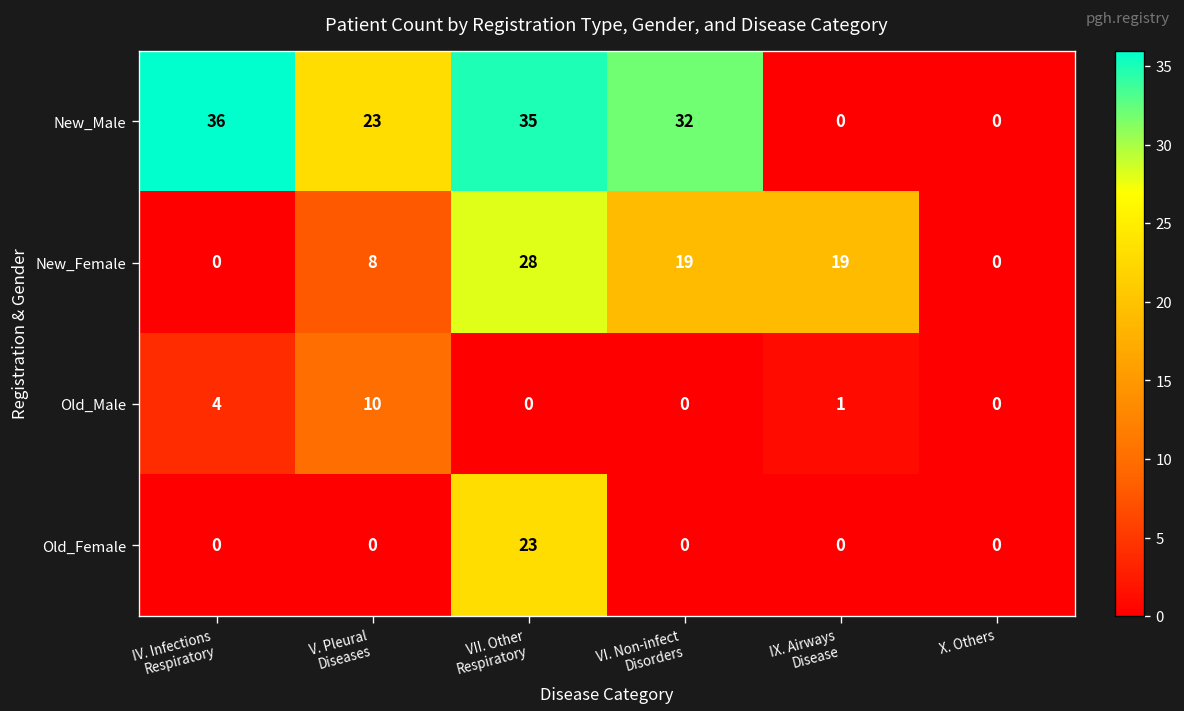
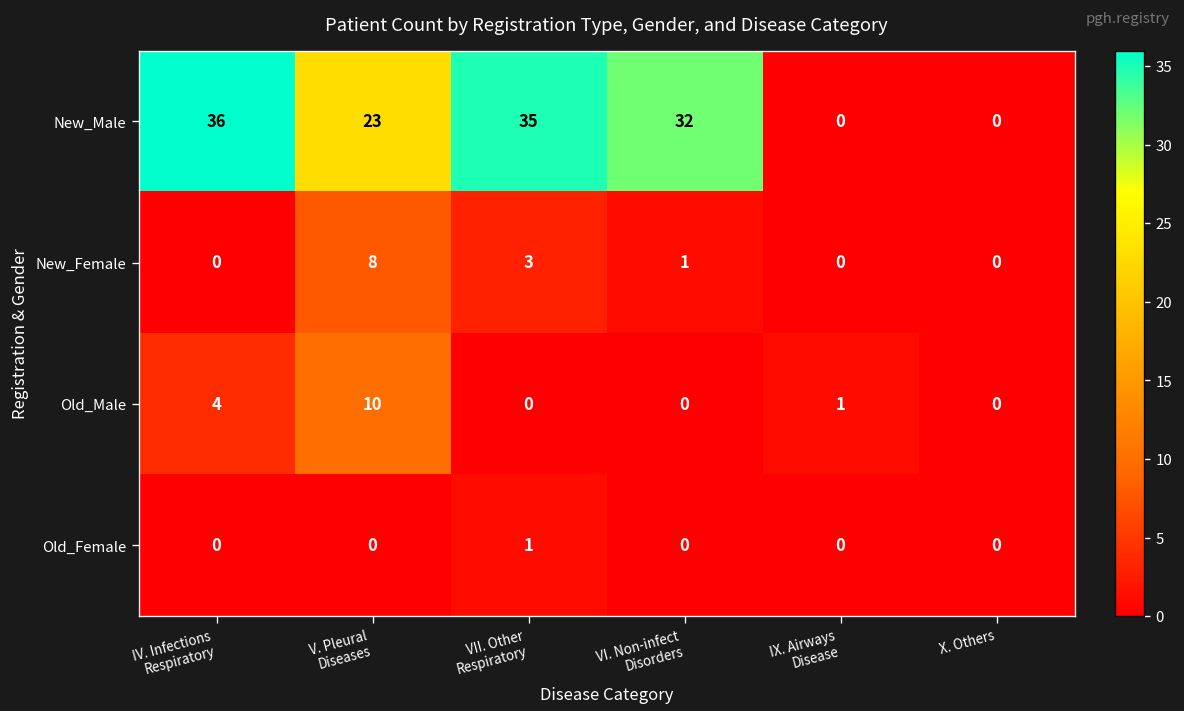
  {
    "New_Male": {
      "IV. Infections Respiratory": 36,
      "V. Pleural Diseases": 23,
      "VII. Other Respiratory": 35,
      "VI. Non-infect Disorders": 32,
      "IX. Airways Disease": 0,
      "X. Others": 0
    },
    "New_Female": {
      "IV. Infections Respiratory": 0,
      "V. Pleural Diseases": 8,
-     "VII. Other Respiratory": 28,
-     "VI. Non-infect Disorders": 19,
-     "IX. Airways Disease": 19,
+     "VII. Other Respiratory": 3,
+     "VI. Non-infect Disorders": 1,
+     "IX. Airways Disease": 0,
      "X. Others": 0
    },
    "Old_Male": {
      "IV. Infections Respiratory": 4,
      "V. Pleural Diseases": 10,
      "VII. Other Respiratory": 0,
      "VI. Non-infect Disorders": 0,
      "IX. Airways Disease": 1,
      "X. Others": 0
    },
    "Old_Female": {
      "IV. Infections Respiratory": 0,
      "V. Pleural Diseases": 0,
-     "VII. Other Respiratory": 23,
+     "VII. Other Respiratory": 1,
      "VI. Non-infect Disorders": 0,
      "IX. Airways Disease": 0,
      "X. Others": 0
    }
  }
